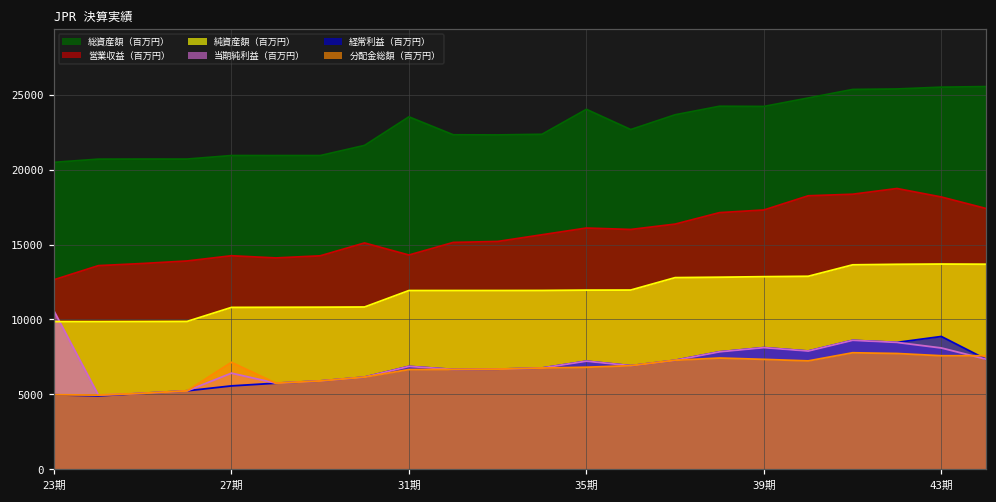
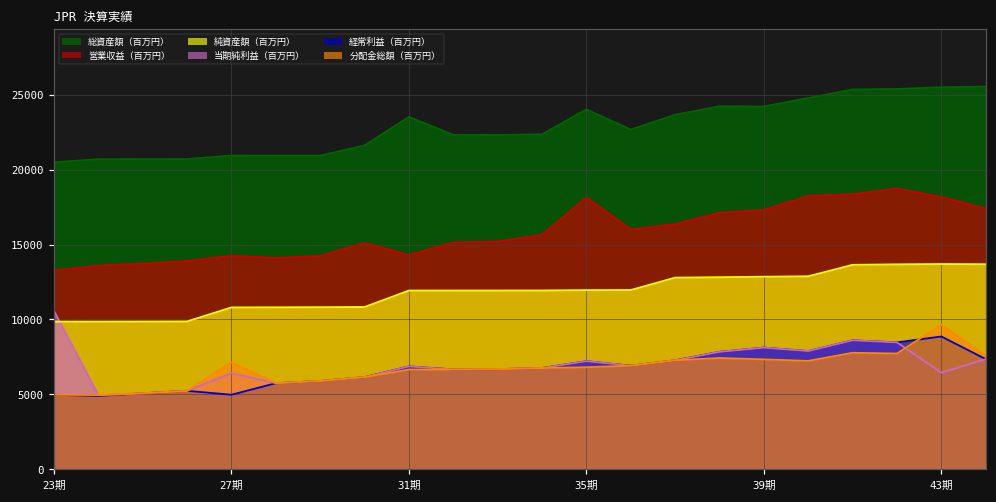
  {
    "総資産額（百万円）": {
      "23期": 20500,
      "27期": 20900,
      "31期": 23500,
      "35期": 24000,
      "39期": 24200,
      "43期": 25500
    },
    "営業収益（百万円）": {
-     "23期": 12600,
+     "23期": 13300,
      "27期": 14300,
      "31期": 14300,
-     "35期": 16100,
+     "35期": 18100,
      "39期": 17300,
      "43期": 18200
    },
    "純資産額（百万円）": {
      "23期": 9900,
      "27期": 10800,
      "31期": 11900,
      "35期": 12000,
      "39期": 12900,
      "43期": 13700
    },
    "当期純利益（百万円）": {
      "23期": 10600,
      "27期": 6400,
-     "43期": 8100
+     "43期": 6400
    },
    "経常利益（百万円）": {
-     "27期": 5600,
+     "27期": 5000,
      "43期": 8900
    },
    "分配金総額（百万円）": {
      "27期": 7100,
      "31期": 6700,
      "35期": 6800,
      "39期": 7300,
-     "43期": 7600
+     "43期": 9700
    }
  }
